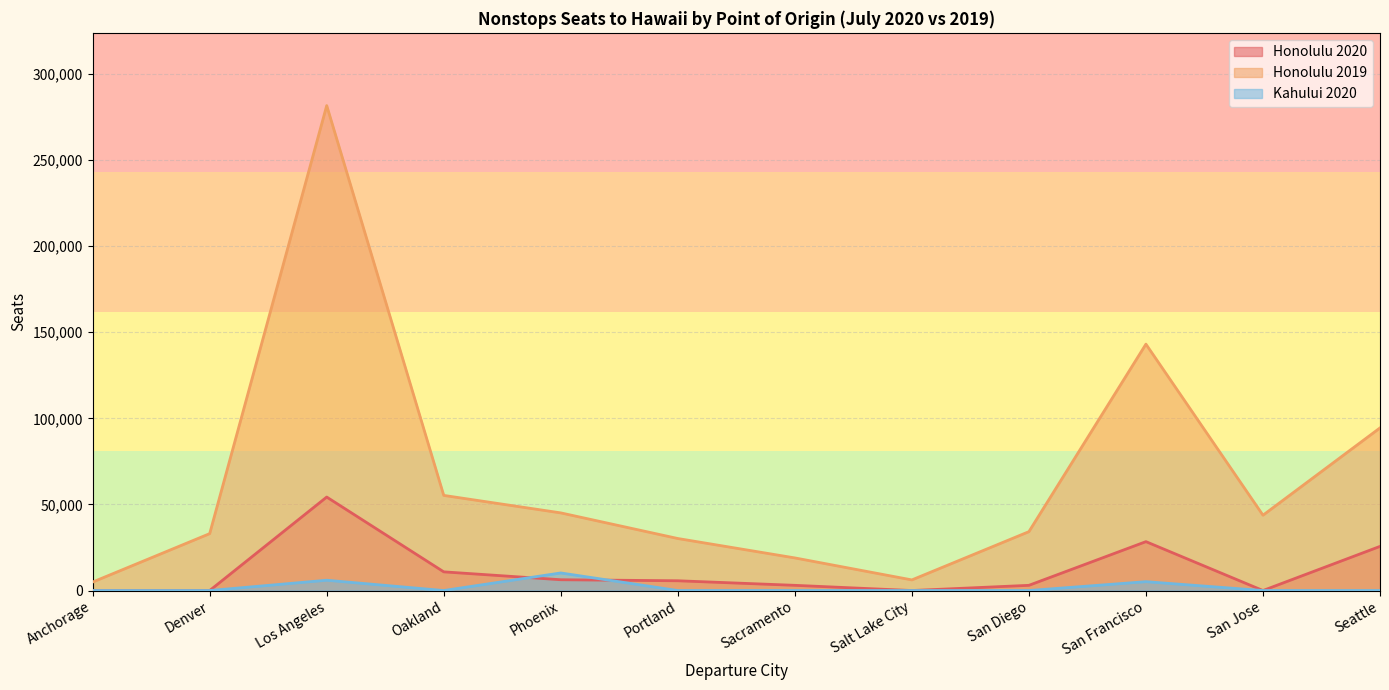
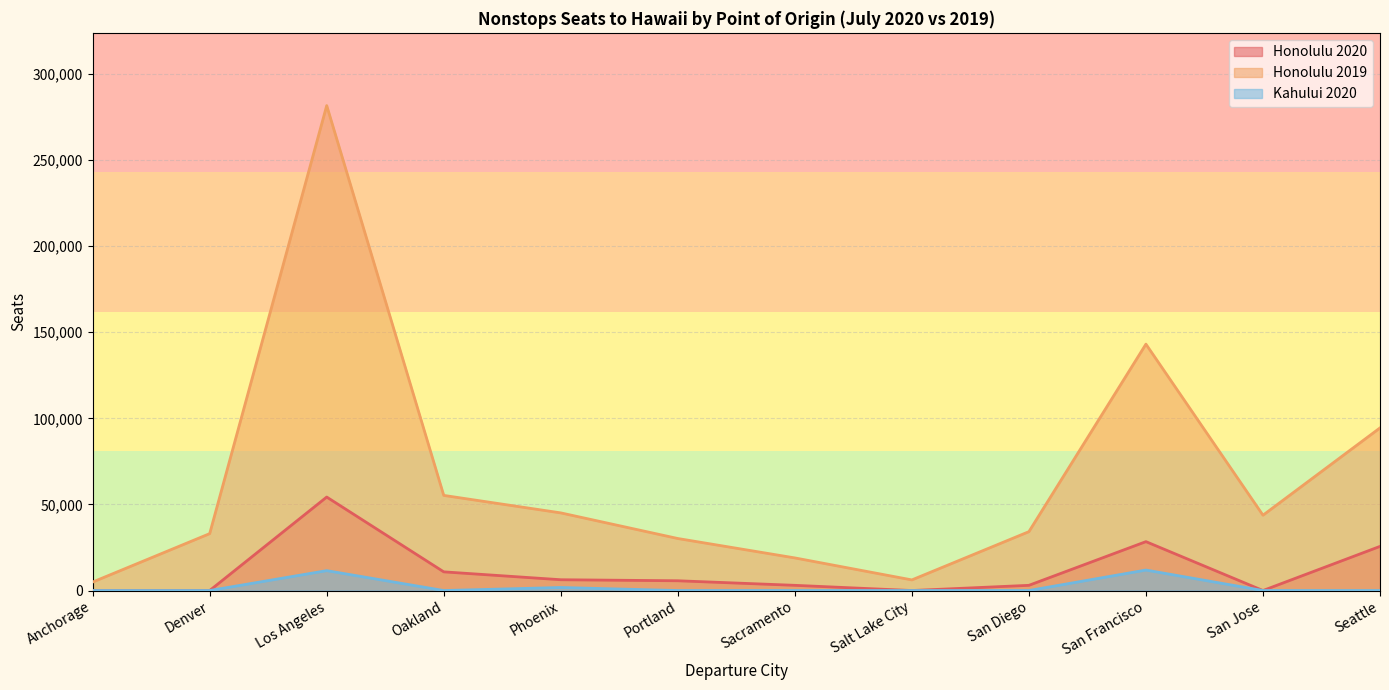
  {
    "Kahului 2020": {
-     "Los Angeles": "6,000",
+     "Los Angeles": "12,000",
      "Oakland": "0",
-     "Phoenix": "10,000",
+     "Phoenix": "2,000",
      "Portland": "0",
      "Sacramento": "0",
      "San Diego": "0",
-     "San Francisco": "5,000",
+     "San Francisco": "12,000",
      "Seattle": "0"
    }
  }
